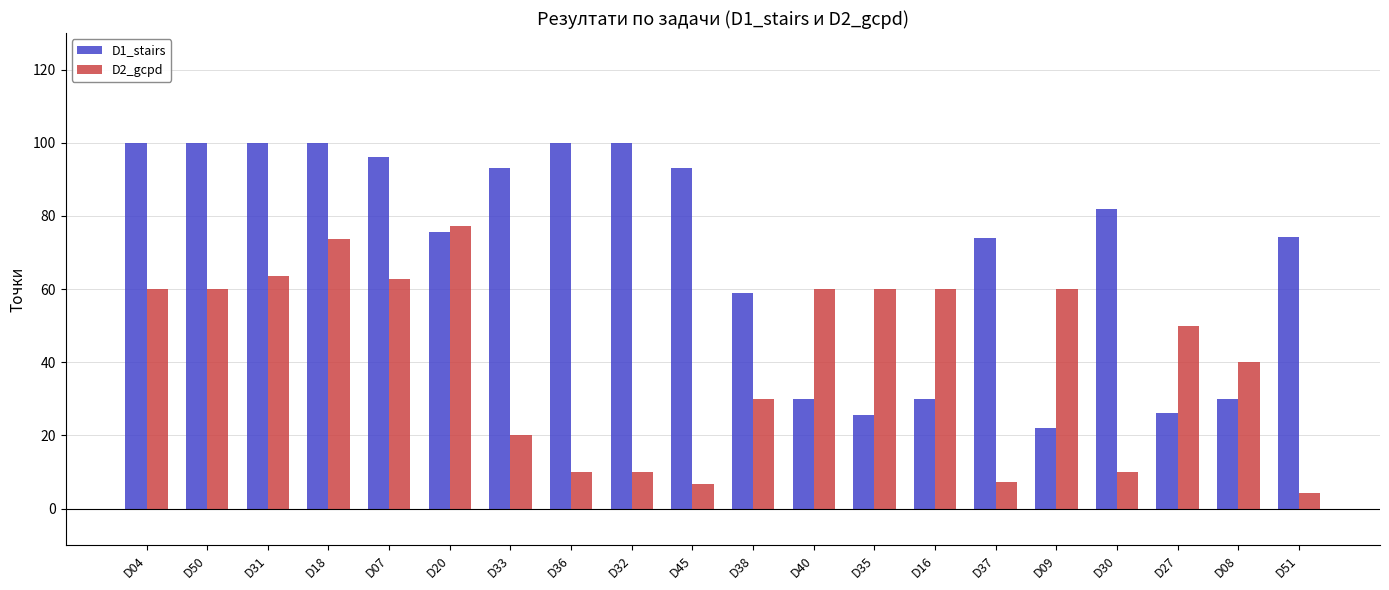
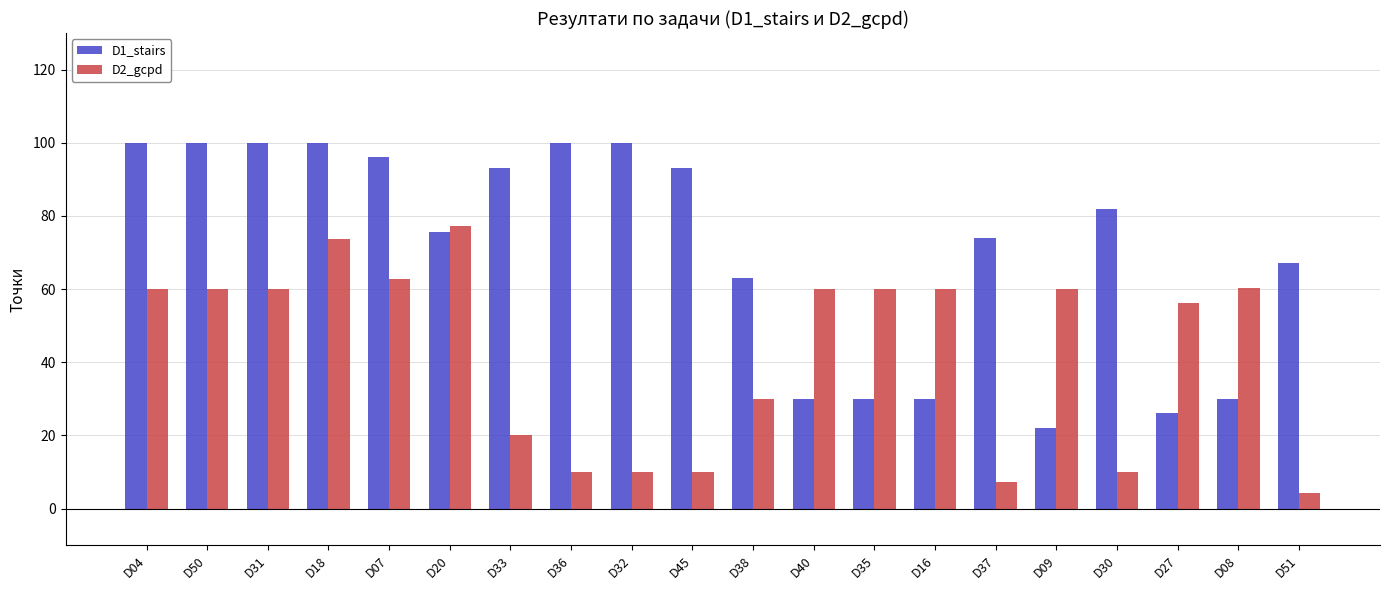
  {
    "D1_stairs": {
      "D04": 100,
      "D50": 100,
      "D31": 100,
      "D18": 100,
      "D07": 96,
      "D20": 76,
      "D33": 93,
      "D36": 100,
      "D32": 100,
      "D45": 93,
-     "D38": 59,
+     "D38": 63,
      "D40": 30,
-     "D35": 26,
+     "D35": 30,
      "D16": 30,
      "D37": 74,
      "D09": 22,
      "D30": 82,
      "D27": 26,
      "D08": 30,
-     "D51": 74
+     "D51": 67
    },
    "D2_gcpd": {
      "D04": 60,
      "D50": 60,
-     "D31": 64,
+     "D31": 60,
      "D18": 74,
      "D07": 63,
      "D20": 77,
      "D33": 20,
      "D36": 10,
      "D32": 10,
-     "D45": 7,
+     "D45": 10,
      "D38": 30,
      "D40": 60,
      "D35": 60,
      "D16": 60,
      "D37": 7,
      "D09": 60,
      "D30": 10,
-     "D27": 50,
-     "D08": 40,
+     "D27": 56,
+     "D08": 60,
      "D51": 4
    }
  }
